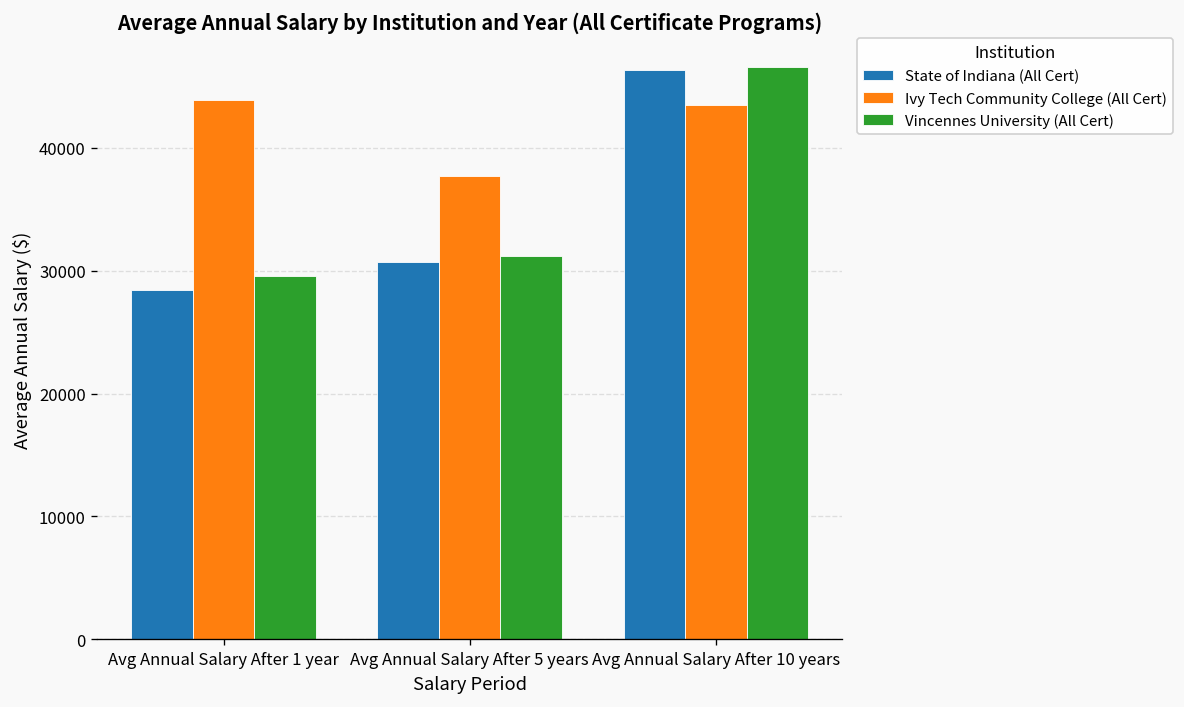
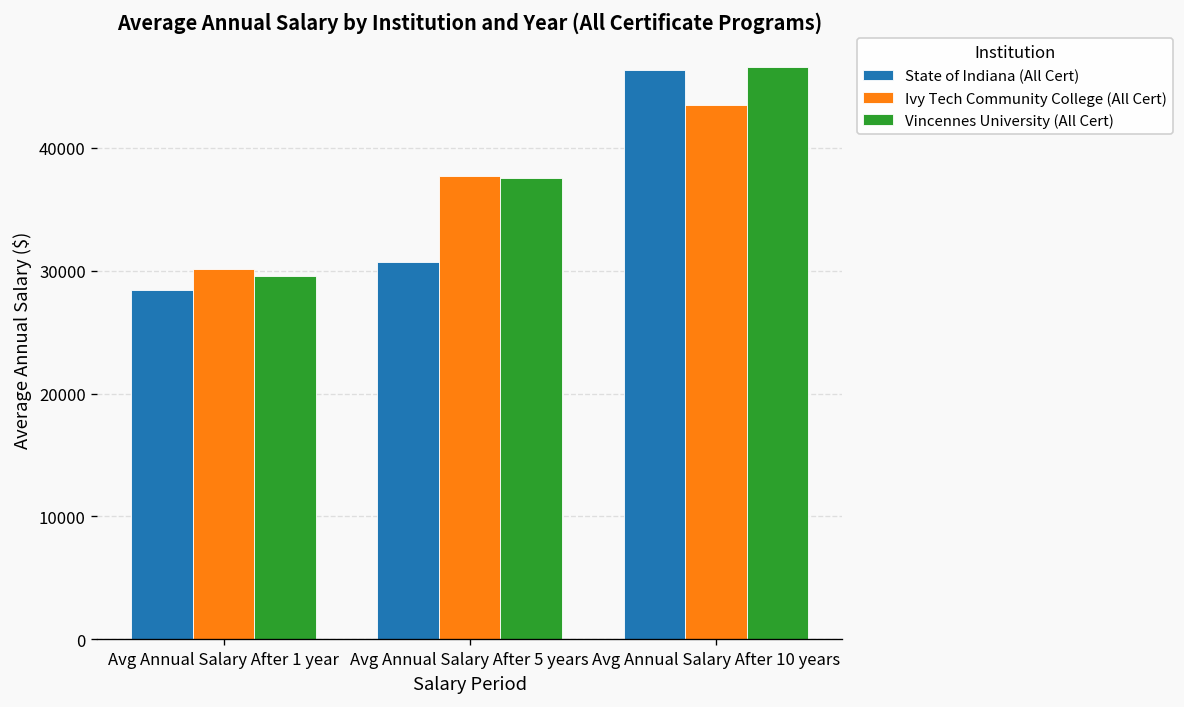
  {
    "State of Indiana (All Cert)": {
      "Avg Annual Salary After 1 year": 28400,
      "Avg Annual Salary After 5 years": 30700,
      "Avg Annual Salary After 10 years": 46300
    },
    "Ivy Tech Community College (All Cert)": {
-     "Avg Annual Salary After 1 year": 43900,
+     "Avg Annual Salary After 1 year": 30200,
      "Avg Annual Salary After 5 years": 37700,
      "Avg Annual Salary After 10 years": 43500
    },
    "Vincennes University (All Cert)": {
      "Avg Annual Salary After 1 year": 29600,
-     "Avg Annual Salary After 5 years": 31200,
+     "Avg Annual Salary After 5 years": 37500,
      "Avg Annual Salary After 10 years": 46500
    }
  }
